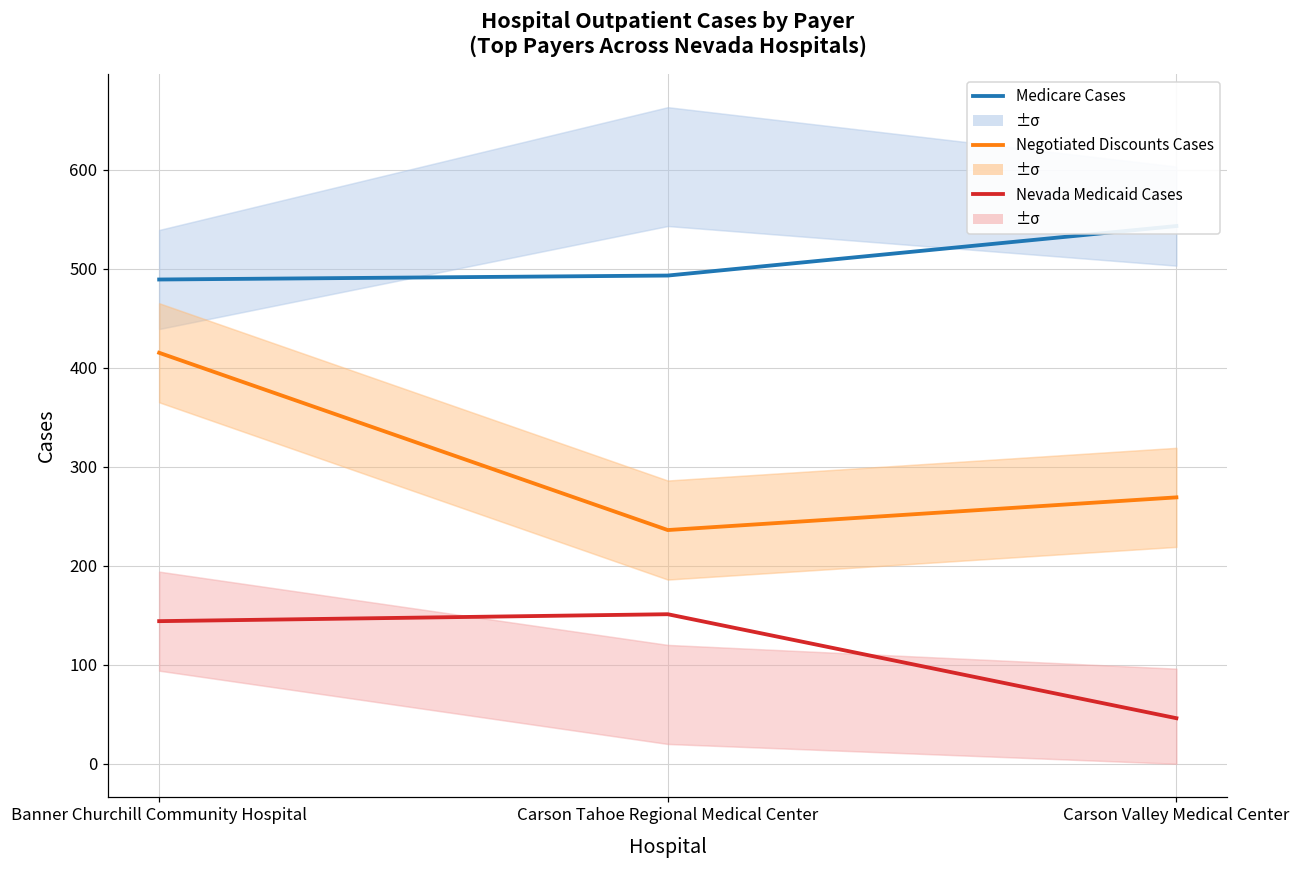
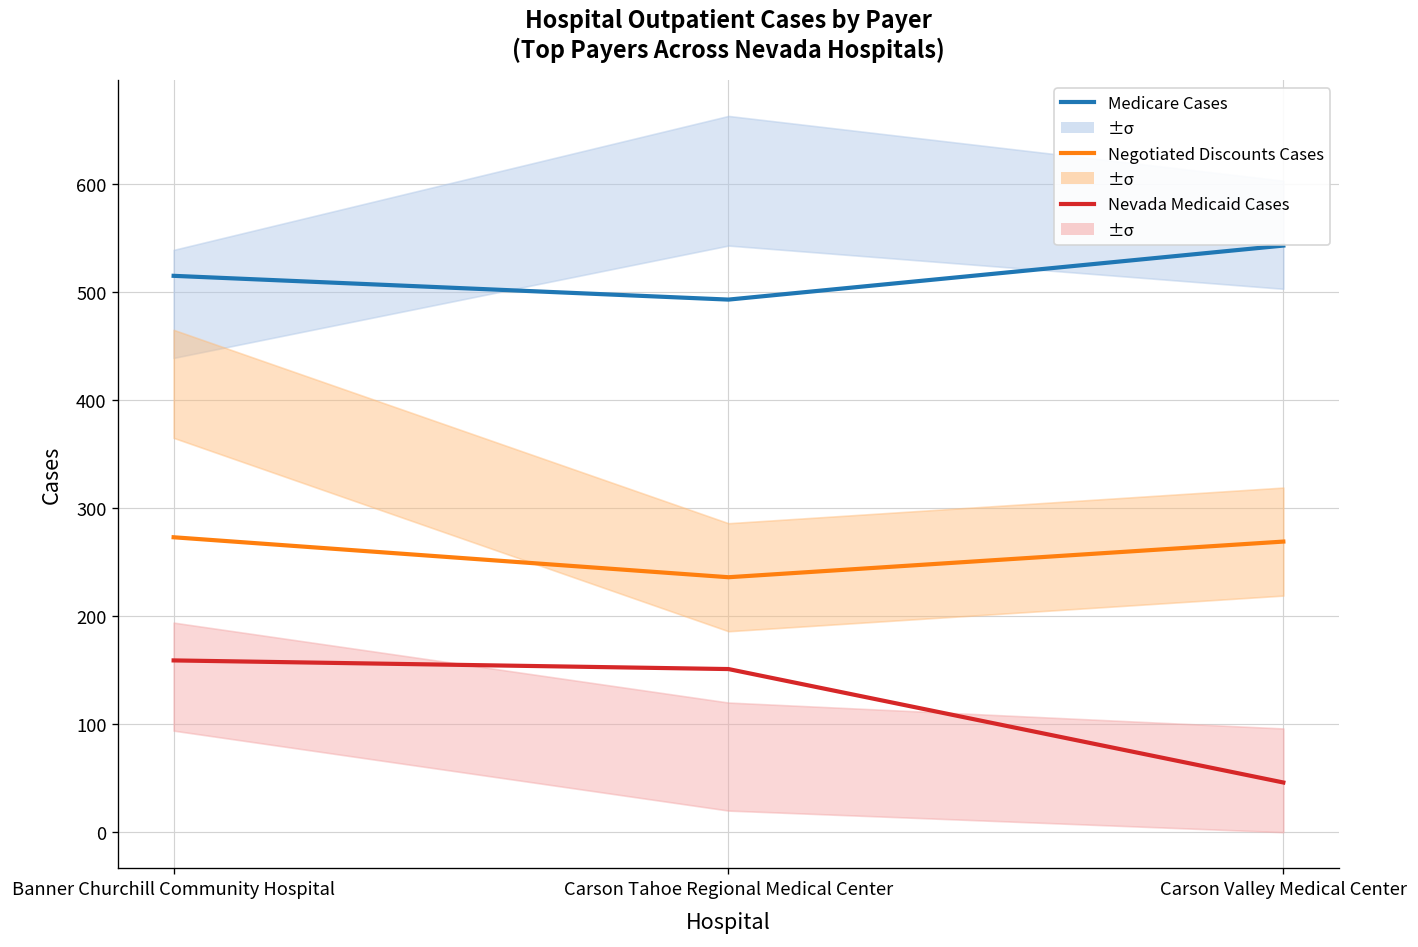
  {
    "Medicare Cases": {
-     "Banner Churchill Community Hospital": 490,
+     "Banner Churchill Community Hospital": 520,
      "Carson Tahoe Regional Medical Center": 490,
      "Carson Valley Medical Center": 540
    },
    "Negotiated Discounts Cases": {
-     "Banner Churchill Community Hospital": 420,
+     "Banner Churchill Community Hospital": 270,
      "Carson Tahoe Regional Medical Center": 240,
      "Carson Valley Medical Center": 270
    },
    "Nevada Medicaid Cases": {
-     "Banner Churchill Community Hospital": 140,
+     "Banner Churchill Community Hospital": 160,
      "Carson Tahoe Regional Medical Center": 150,
      "Carson Valley Medical Center": 50
    }
  }
